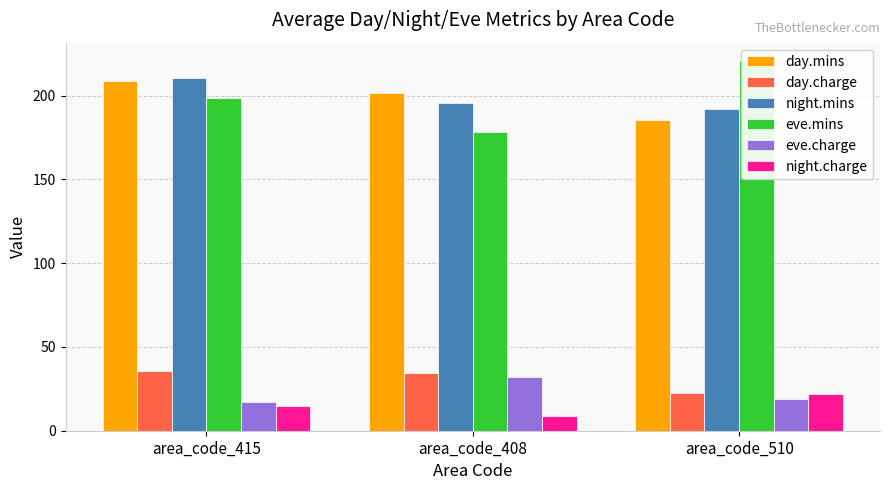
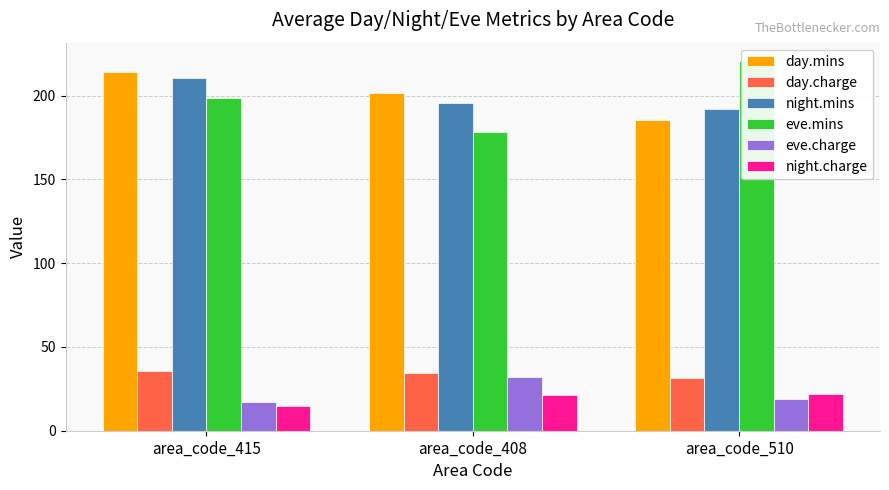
  {
    "day.mins": {
-     "area_code_415": 209,
+     "area_code_415": 214,
      "area_code_408": 201,
      "area_code_510": 186
    },
    "day.charge": {
      "area_code_415": 35,
      "area_code_408": 34,
-     "area_code_510": 23
+     "area_code_510": 32
    },
    "night.mins": {
      "area_code_415": 210,
      "area_code_408": 195,
      "area_code_510": 192
    },
    "eve.mins": {
      "area_code_415": 199,
      "area_code_408": 178
    },
    "eve.charge": {
      "area_code_415": 17,
      "area_code_408": 32,
      "area_code_510": 19
    },
    "night.charge": {
      "area_code_415": 15,
-     "area_code_408": 9,
+     "area_code_408": 21,
      "area_code_510": 22
    }
  }
